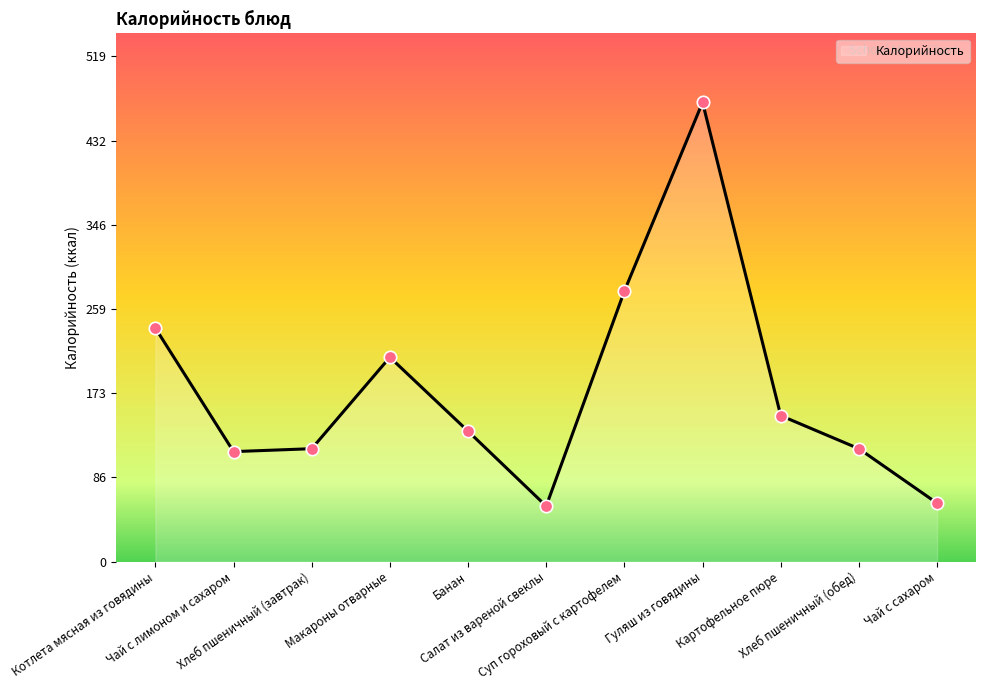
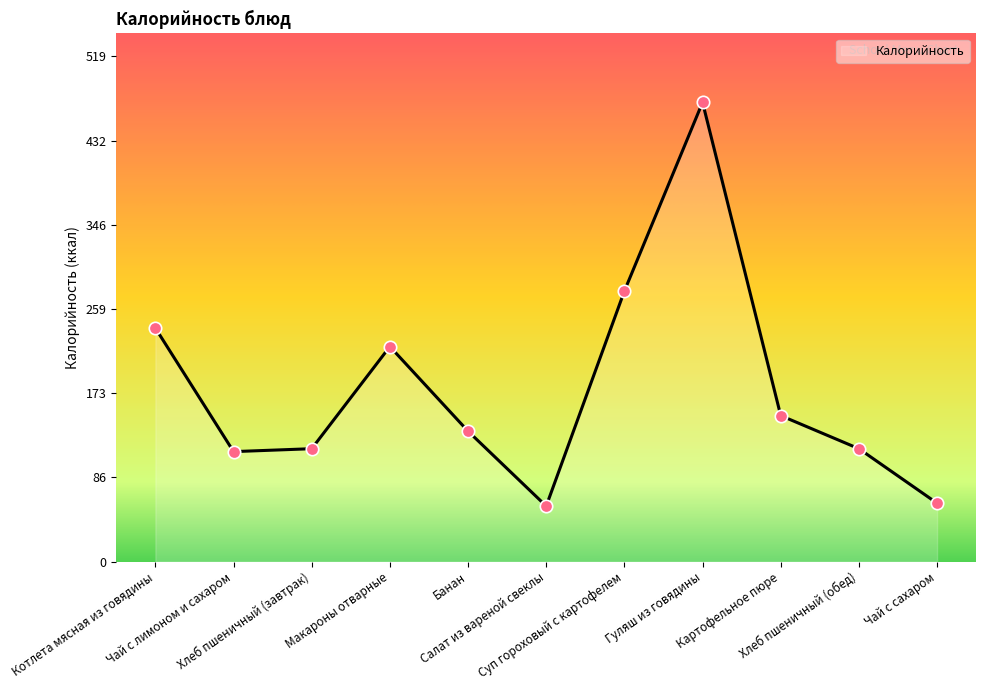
  {
    "Котлета мясная из говядины": 240,
    "Чай с лимоном и сахаром": 110,
    "Хлеб пшеничный (завтрак)": 120,
-   "Макароны отварные": 210,
+   "Макароны отварные": 220,
    "Банан": 130,
    "Салат из вареной свеклы": 60,
    "Суп гороховый с картофелем": 280,
    "Гуляш из говядины": 470,
    "Картофельное пюре": 150,
    "Хлеб пшеничный (обед)": 120,
    "Чай с сахаром": 60
  }
